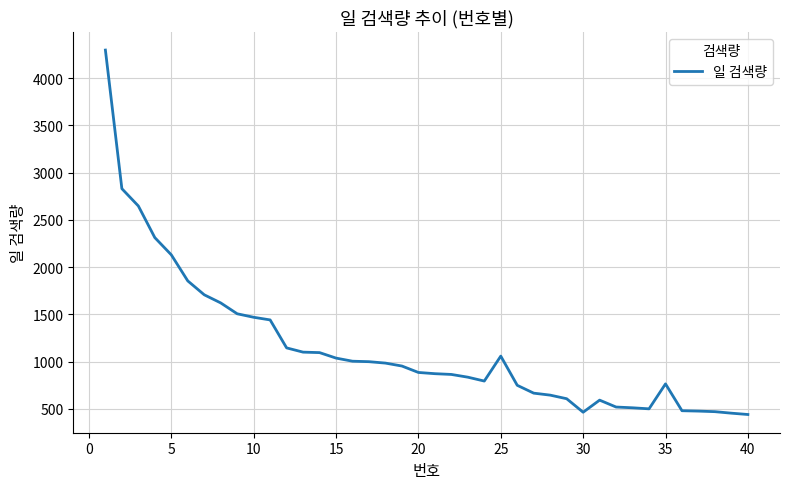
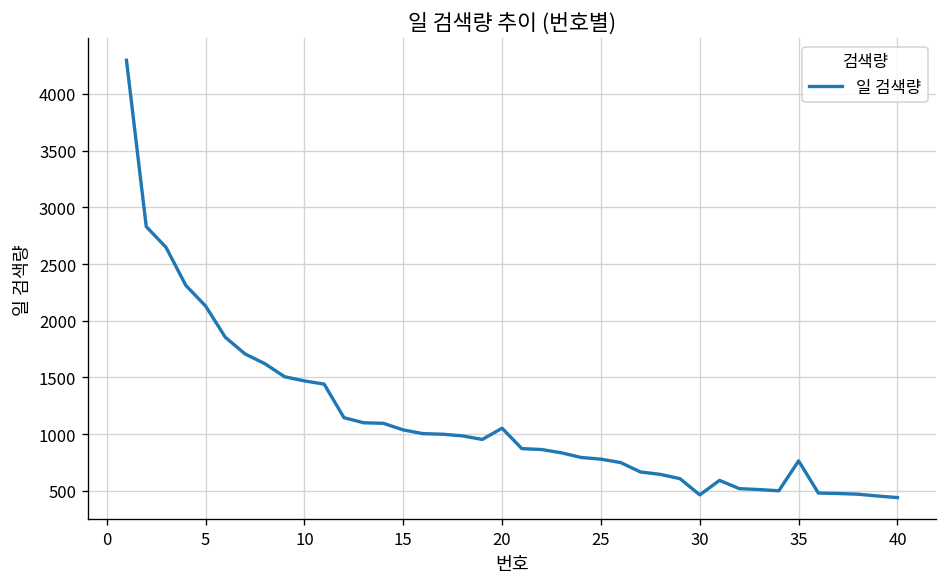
  {
    "5": 2100,
    "10": 1500,
    "15": 1000,
-   "20": 900,
-   "25": 1100,
+   "20": 1100,
+   "25": 800,
    "30": 500,
    "35": 800,
    "40": 400
  }
